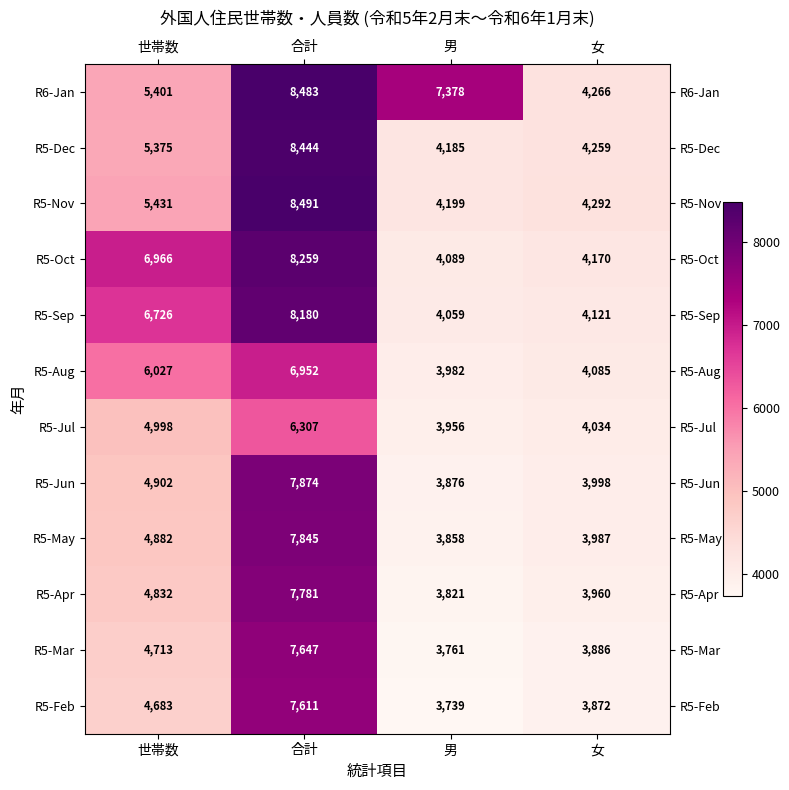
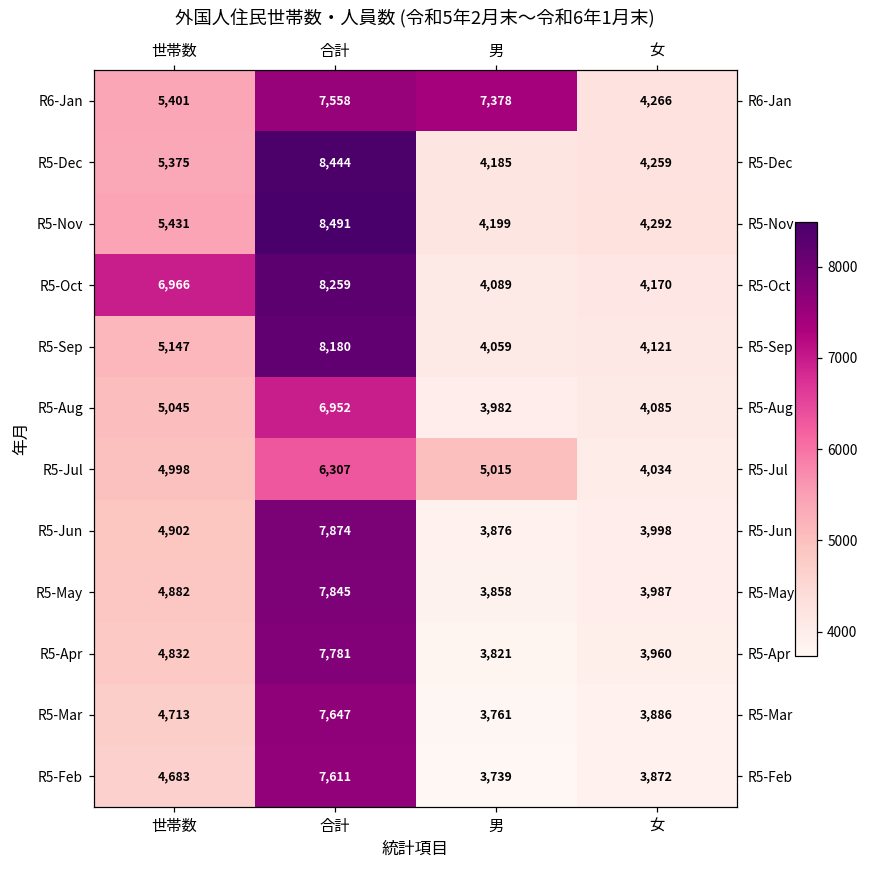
  {
    "R6-Jan": {
      "世帯数": "5,401",
-     "合計": "8,483",
+     "合計": "7,558",
      "男": "7,378",
      "女": "4,266"
    },
    "R5-Dec": {
      "世帯数": "5,375",
      "合計": "8,444",
      "男": "4,185",
      "女": "4,259"
    },
    "R5-Nov": {
      "世帯数": "5,431",
      "合計": "8,491",
      "男": "4,199",
      "女": "4,292"
    },
    "R5-Oct": {
      "世帯数": "6,966",
      "合計": "8,259",
      "男": "4,089",
      "女": "4,170"
    },
    "R5-Sep": {
-     "世帯数": "6,726",
+     "世帯数": "5,147",
      "合計": "8,180",
      "男": "4,059",
      "女": "4,121"
    },
    "R5-Aug": {
-     "世帯数": "6,027",
+     "世帯数": "5,045",
      "合計": "6,952",
      "男": "3,982",
      "女": "4,085"
    },
    "R5-Jul": {
      "世帯数": "4,998",
      "合計": "6,307",
-     "男": "3,956",
+     "男": "5,015",
      "女": "4,034"
    },
    "R5-Jun": {
      "世帯数": "4,902",
      "合計": "7,874",
      "男": "3,876",
      "女": "3,998"
    },
    "R5-May": {
      "世帯数": "4,882",
      "合計": "7,845",
      "男": "3,858",
      "女": "3,987"
    },
    "R5-Apr": {
      "世帯数": "4,832",
      "合計": "7,781",
      "男": "3,821",
      "女": "3,960"
    },
    "R5-Mar": {
      "世帯数": "4,713",
      "合計": "7,647",
      "男": "3,761",
      "女": "3,886"
    },
    "R5-Feb": {
      "世帯数": "4,683",
      "合計": "7,611",
      "男": "3,739",
      "女": "3,872"
    }
  }
